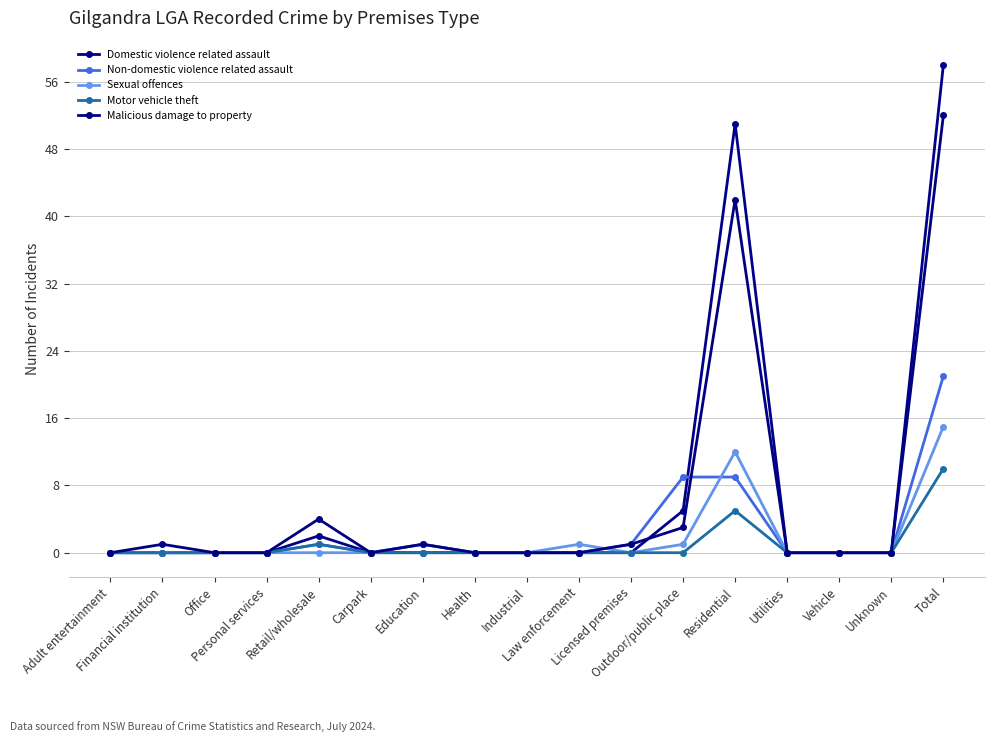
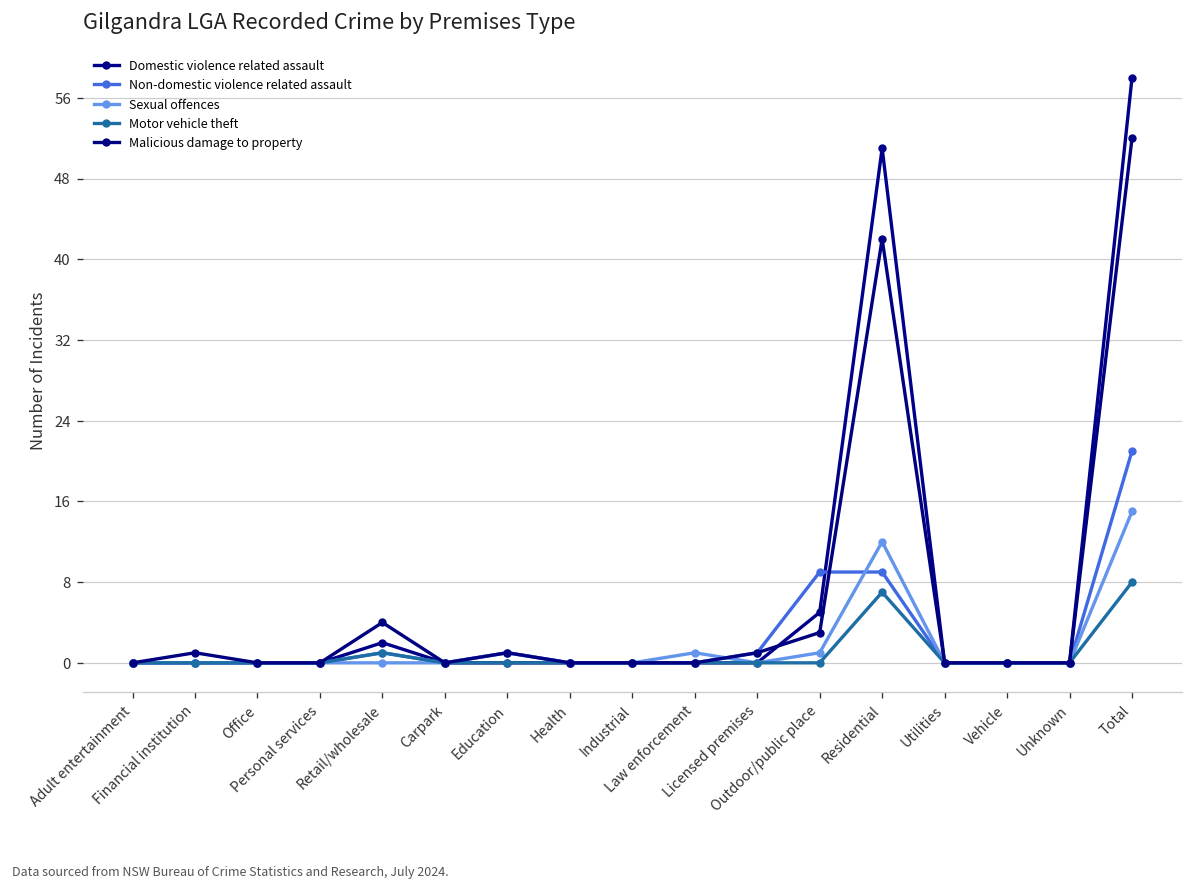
  {
    "Motor vehicle theft": {
      "Outdoor/public place": 0,
-     "Residential": 5,
-     "Total": 10
+     "Residential": 7,
+     "Total": 8
    }
  }
